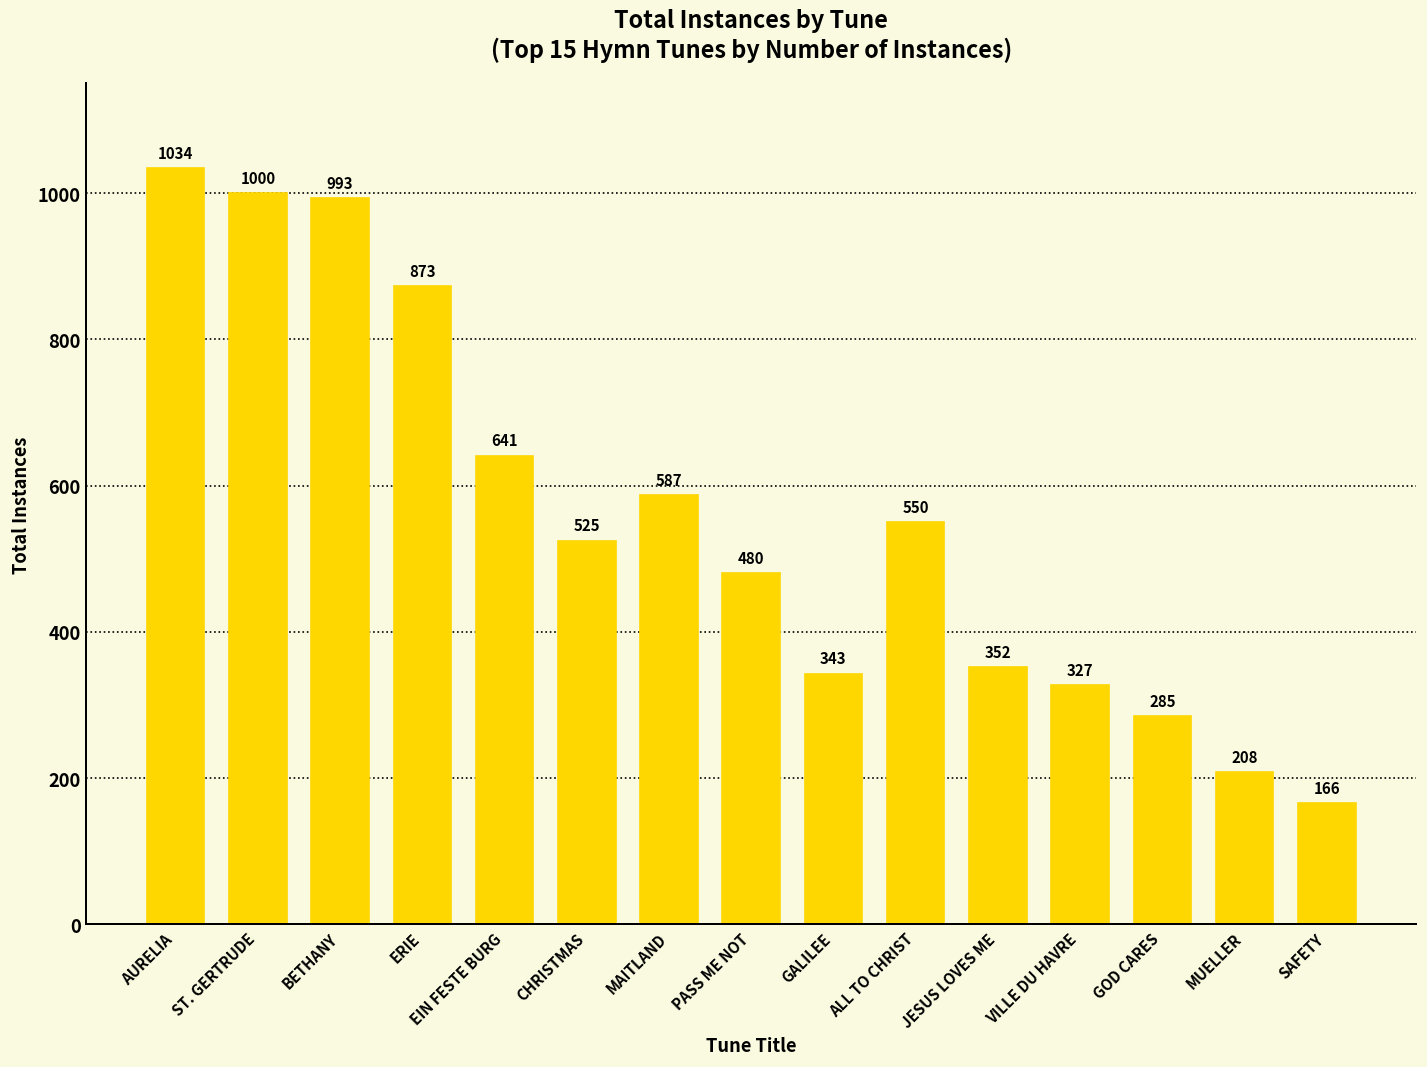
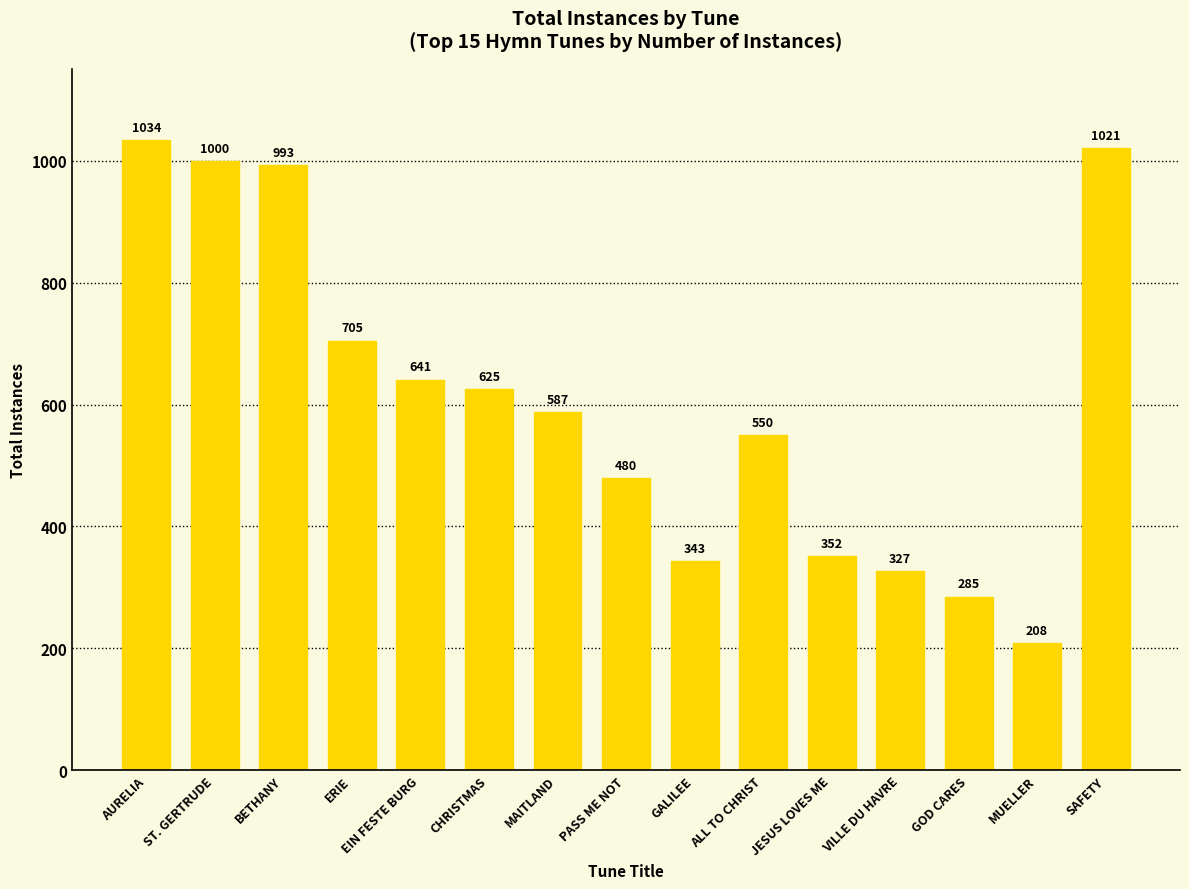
  {
    "AURELIA": 1034,
    "ST. GERTRUDE": 1000,
    "BETHANY": 993,
-   "ERIE": 873,
+   "ERIE": 705,
    "EIN FESTE BURG": 641,
-   "CHRISTMAS": 525,
+   "CHRISTMAS": 625,
    "MAITLAND": 587,
    "PASS ME NOT": 480,
    "GALILEE": 343,
    "ALL TO CHRIST": 550,
    "JESUS LOVES ME": 352,
    "VILLE DU HAVRE": 327,
    "GOD CARES": 285,
    "MUELLER": 208,
-   "SAFETY": 166
+   "SAFETY": 1021
  }
